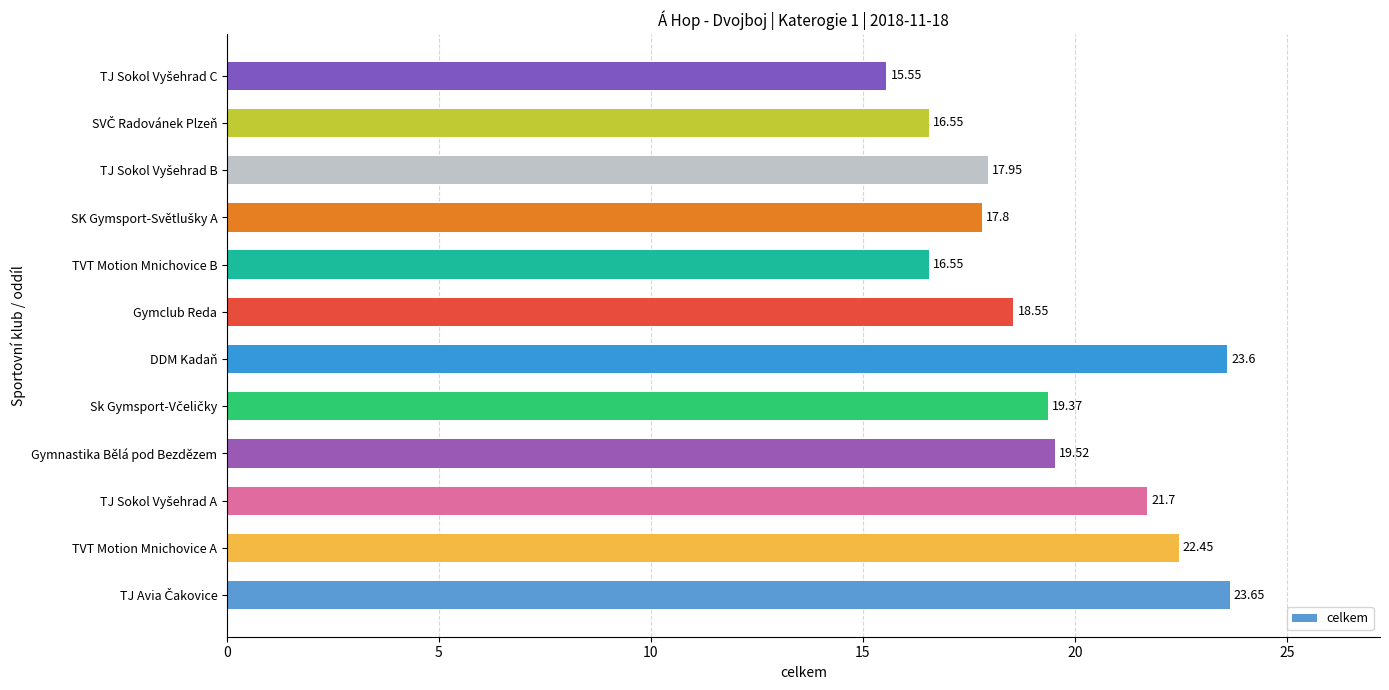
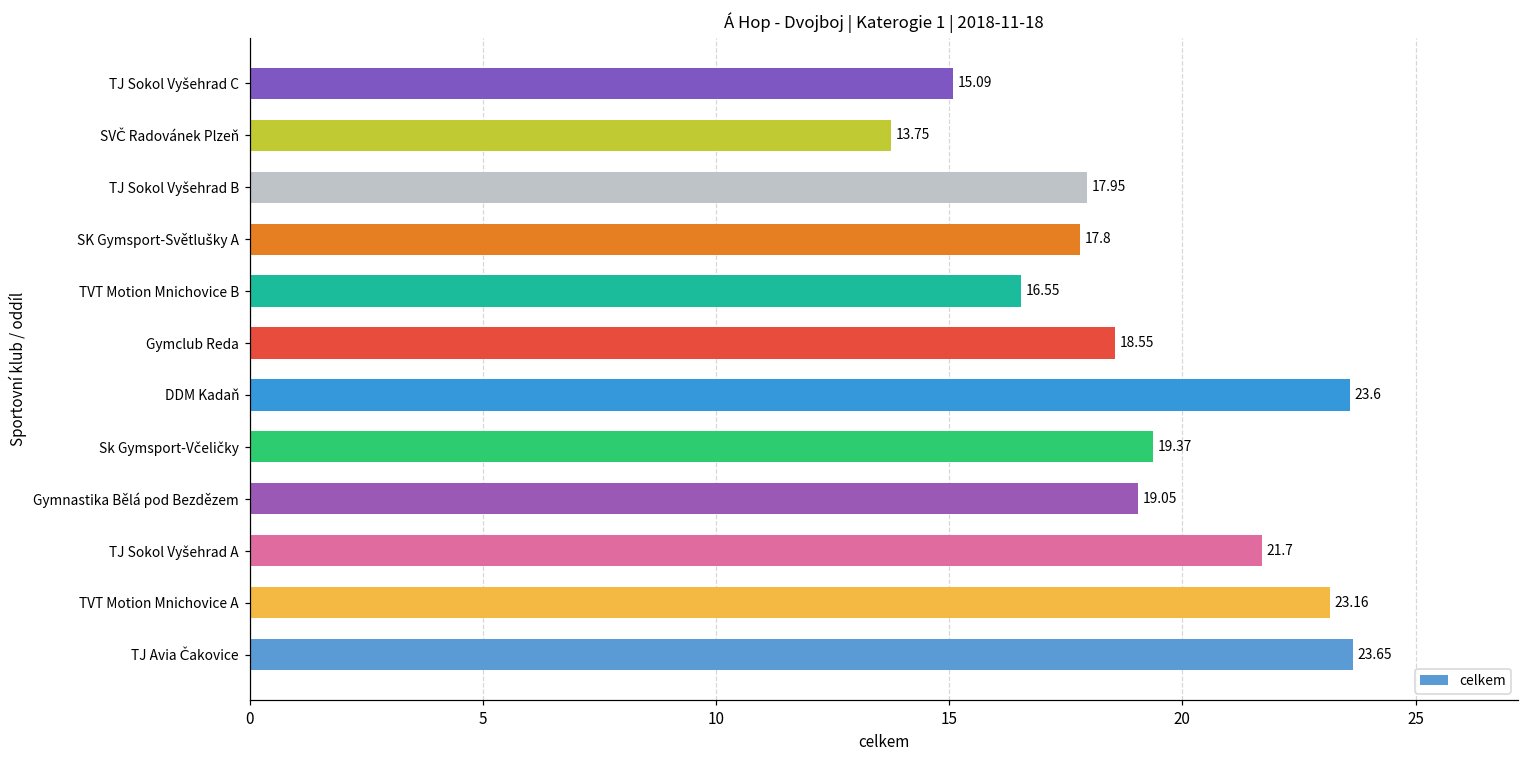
  {
-   "TJ Sokol Vyšehrad C": 15.55,
-   "SVČ Radovánek Plzeň": 16.55,
+   "TJ Sokol Vyšehrad C": 15.09,
+   "SVČ Radovánek Plzeň": 13.75,
    "TJ Sokol Vyšehrad B": 17.95,
    "SK Gymsport-Světlušky A": 17.8,
    "TVT Motion Mnichovice B": 16.55,
    "Gymclub Reda": 18.55,
    "DDM Kadaň": 23.6,
    "Sk Gymsport-Včeličky": 19.37,
-   "Gymnastika Bělá pod Bezdězem": 19.52,
+   "Gymnastika Bělá pod Bezdězem": 19.05,
    "TJ Sokol Vyšehrad A": 21.7,
-   "TVT Motion Mnichovice A": 22.45,
+   "TVT Motion Mnichovice A": 23.16,
    "TJ Avia Čakovice": 23.65
  }
